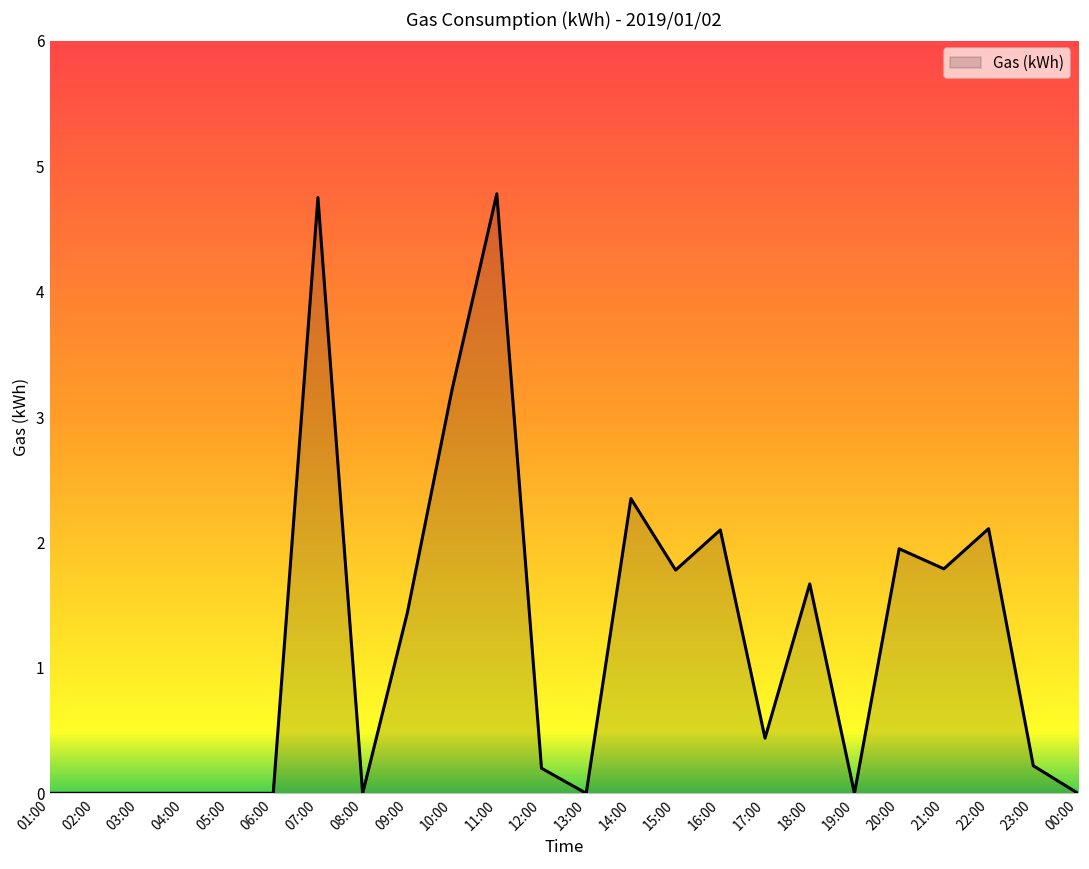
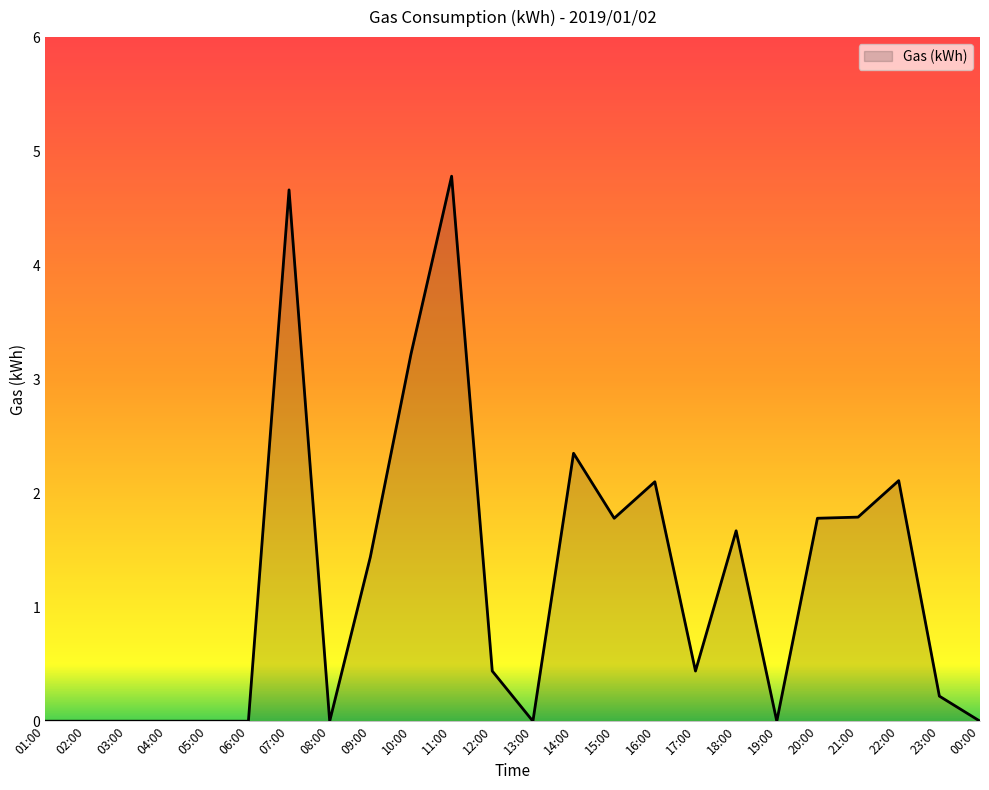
  {
    "01:00": 0.00,
    "02:00": 0.00,
    "03:00": 0.00,
    "04:00": 0.00,
    "05:00": 0.00,
    "06:00": 0.00,
-   "07:00": 4.75,
+   "07:00": 4.66,
    "08:00": 0.00,
    "09:00": 1.44,
    "10:00": 3.22,
    "11:00": 4.78,
-   "12:00": 0.20,
+   "12:00": 0.44,
    "13:00": 0.00,
    "14:00": 2.35,
    "15:00": 1.78,
    "16:00": 2.10,
    "17:00": 0.44,
    "18:00": 1.67,
    "19:00": 0.00,
-   "20:00": 1.95,
+   "20:00": 1.78,
    "21:00": 1.79,
    "22:00": 2.11,
    "23:00": 0.22,
    "00:00": 0.00
  }
